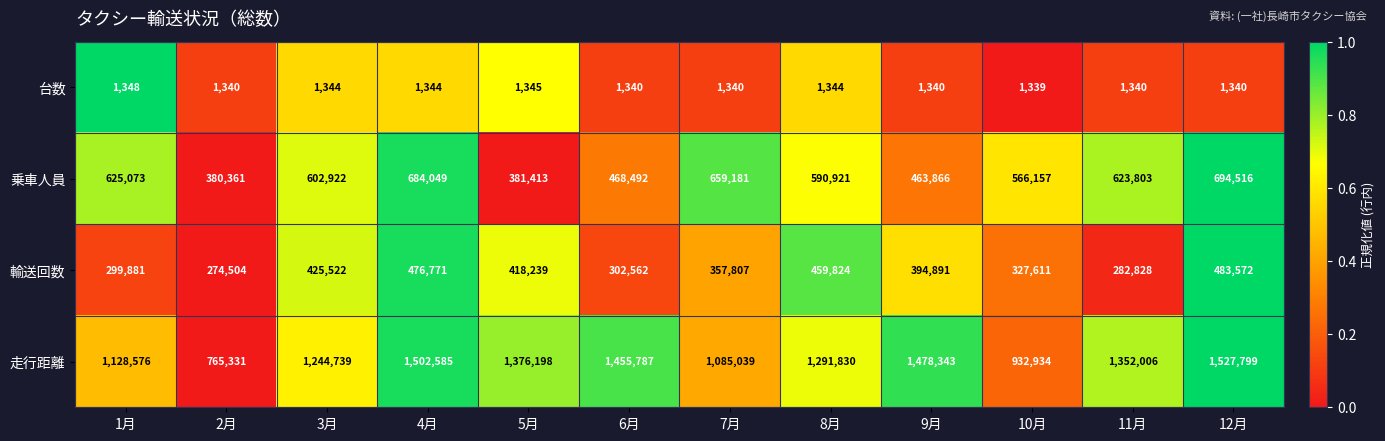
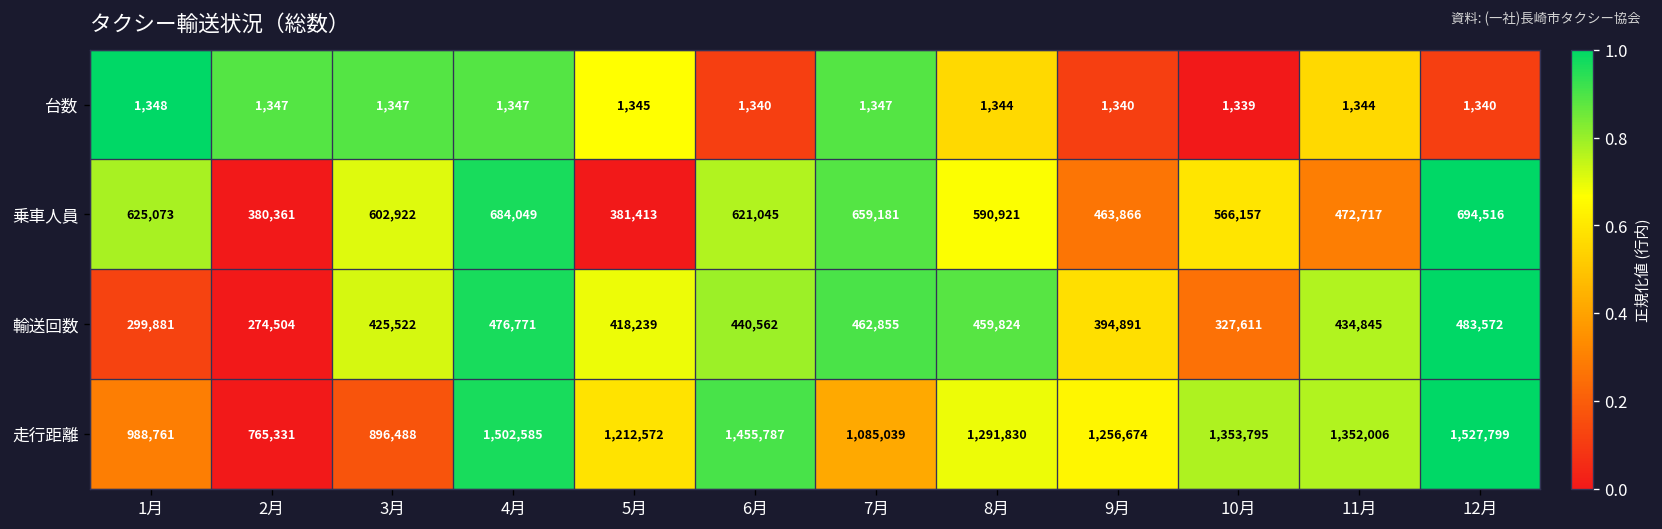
  {
    "台数": {
      "1月": "1,348",
-     "2月": "1,340",
-     "3月": "1,344",
-     "4月": "1,344",
+     "2月": "1,347",
+     "3月": "1,347",
+     "4月": "1,347",
      "5月": "1,345",
      "6月": "1,340",
-     "7月": "1,340",
+     "7月": "1,347",
      "8月": "1,344",
      "9月": "1,340",
      "10月": "1,339",
-     "11月": "1,340",
+     "11月": "1,344",
      "12月": "1,340"
    },
    "乗車人員": {
      "1月": "625,073",
      "2月": "380,361",
      "3月": "602,922",
      "4月": "684,049",
      "5月": "381,413",
-     "6月": "468,492",
+     "6月": "621,045",
      "7月": "659,181",
      "8月": "590,921",
      "9月": "463,866",
      "10月": "566,157",
-     "11月": "623,803",
+     "11月": "472,717",
      "12月": "694,516"
    },
    "輸送回数": {
      "1月": "299,881",
      "2月": "274,504",
      "3月": "425,522",
      "4月": "476,771",
      "5月": "418,239",
-     "6月": "302,562",
-     "7月": "357,807",
+     "6月": "440,562",
+     "7月": "462,855",
      "8月": "459,824",
      "9月": "394,891",
      "10月": "327,611",
-     "11月": "282,828",
+     "11月": "434,845",
      "12月": "483,572"
    },
    "走行距離": {
-     "1月": "1,128,576",
+     "1月": "988,761",
      "2月": "765,331",
-     "3月": "1,244,739",
+     "3月": "896,488",
      "4月": "1,502,585",
-     "5月": "1,376,198",
+     "5月": "1,212,572",
      "6月": "1,455,787",
      "7月": "1,085,039",
      "8月": "1,291,830",
-     "9月": "1,478,343",
-     "10月": "932,934",
+     "9月": "1,256,674",
+     "10月": "1,353,795",
      "11月": "1,352,006",
      "12月": "1,527,799"
    }
  }
